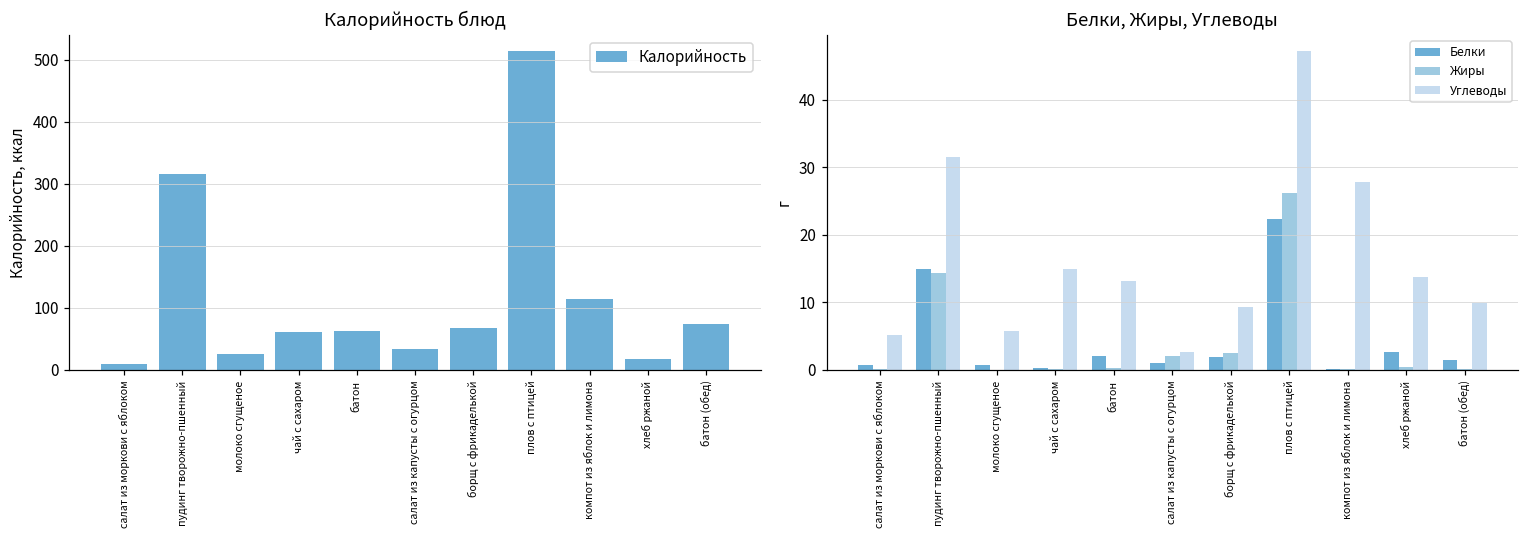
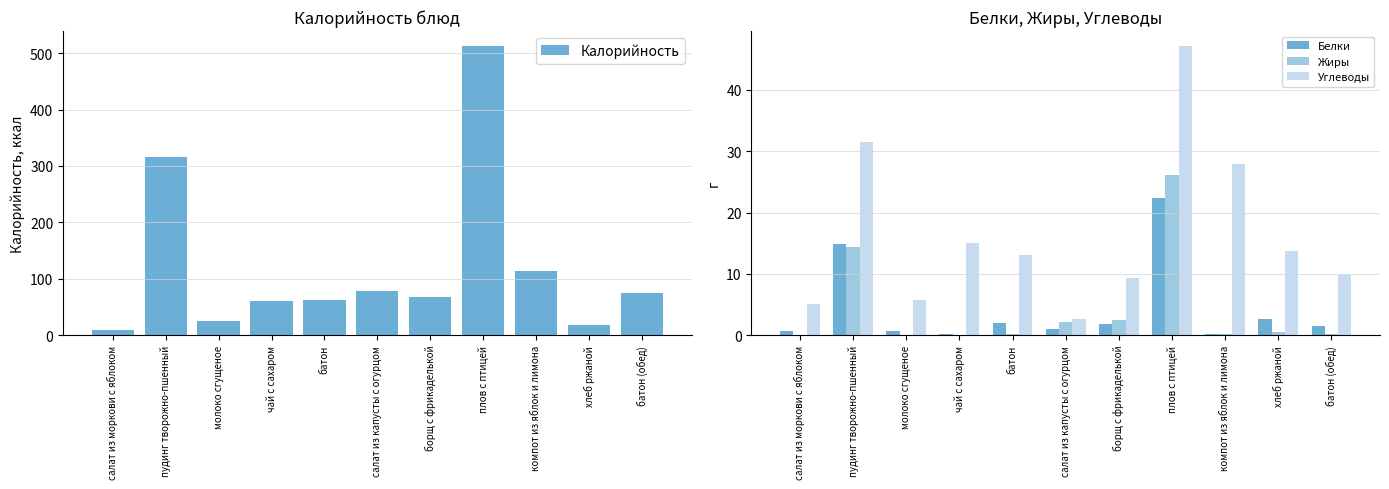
  {
    "Калорийность блюд": {
      "салат из моркови с яблоком": 10,
      "пудинг творожно-пшенный": 320,
      "молоко сгущеное": 30,
      "чай с сахаром": 60,
      "батон": 60,
-     "салат из капусты с огурцом": 30,
+     "салат из капусты с огурцом": 80,
      "борщ с фрикаделькой": 70,
      "плов с птицей": 510,
      "компот из яблок и лимона": 110,
      "хлеб ржаной": 20,
      "батон (обед)": 70
    }
  }
